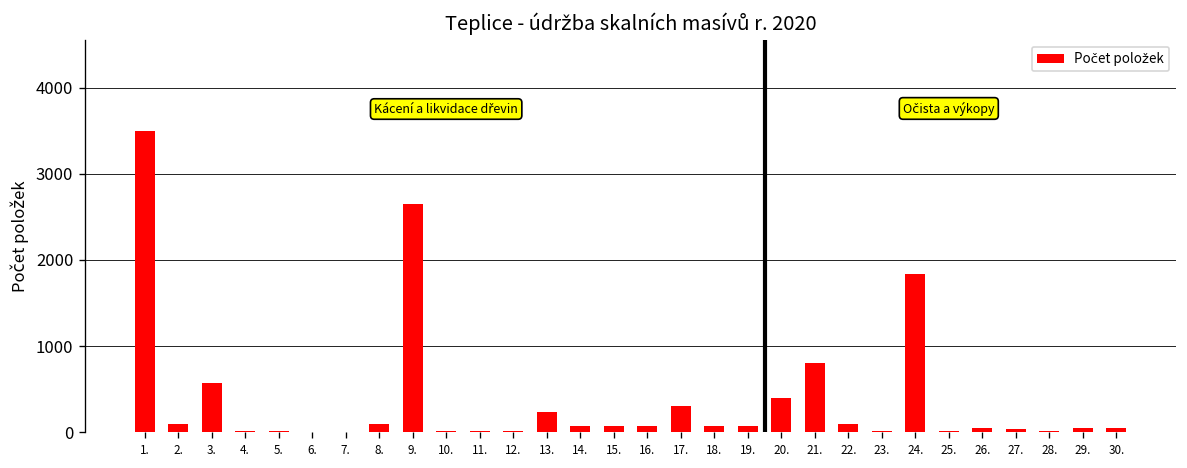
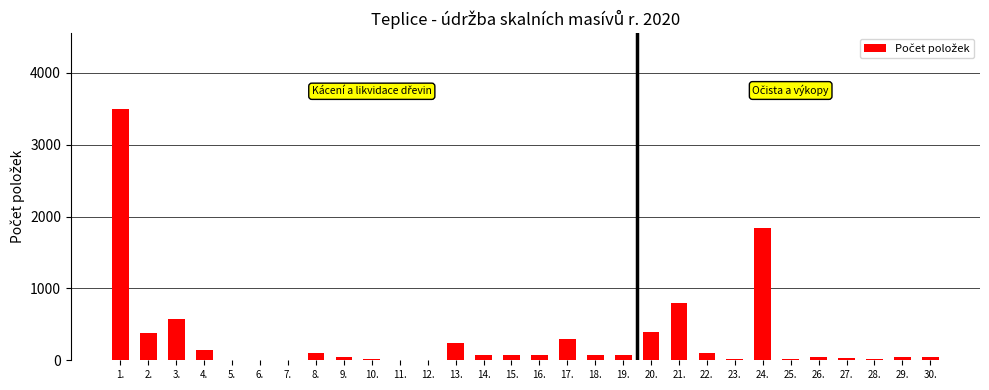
  {
    "1.": 3500,
-   "2.": 100,
+   "2.": 400,
    "3.": 600,
-   "4.": 0,
+   "4.": 200,
    "8.": 100,
-   "9.": 2700,
+   "9.": 100,
    "13.": 200,
    "14.": 100,
    "15.": 100,
    "16.": 100,
    "17.": 300,
    "18.": 100,
    "19.": 100,
    "20.": 400,
    "21.": 800,
    "22.": 100,
    "24.": 1800,
    "26.": 100,
    "27.": 0,
    "29.": 0,
    "30.": 0
  }
